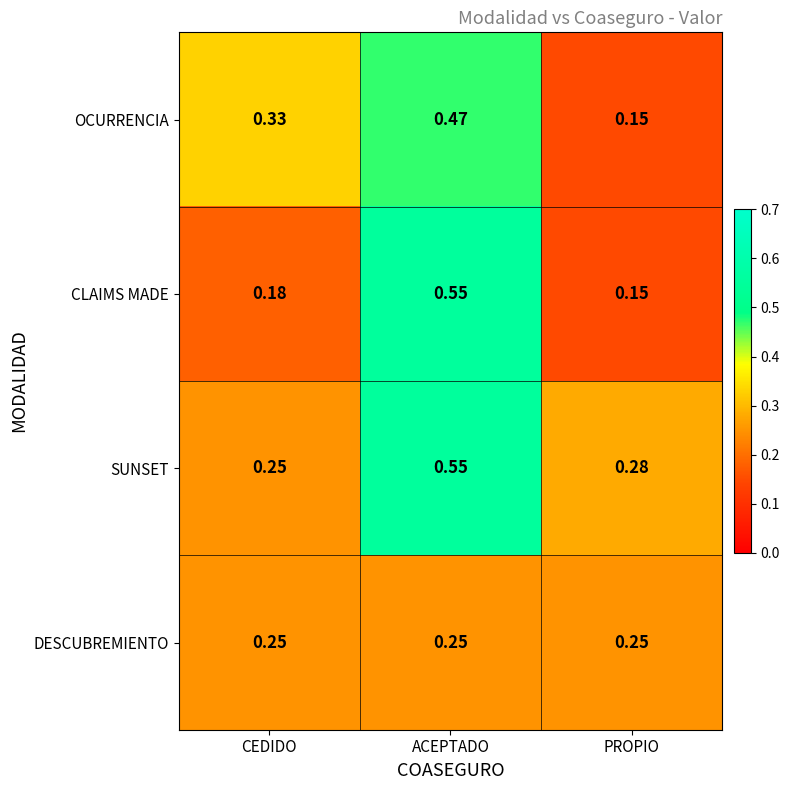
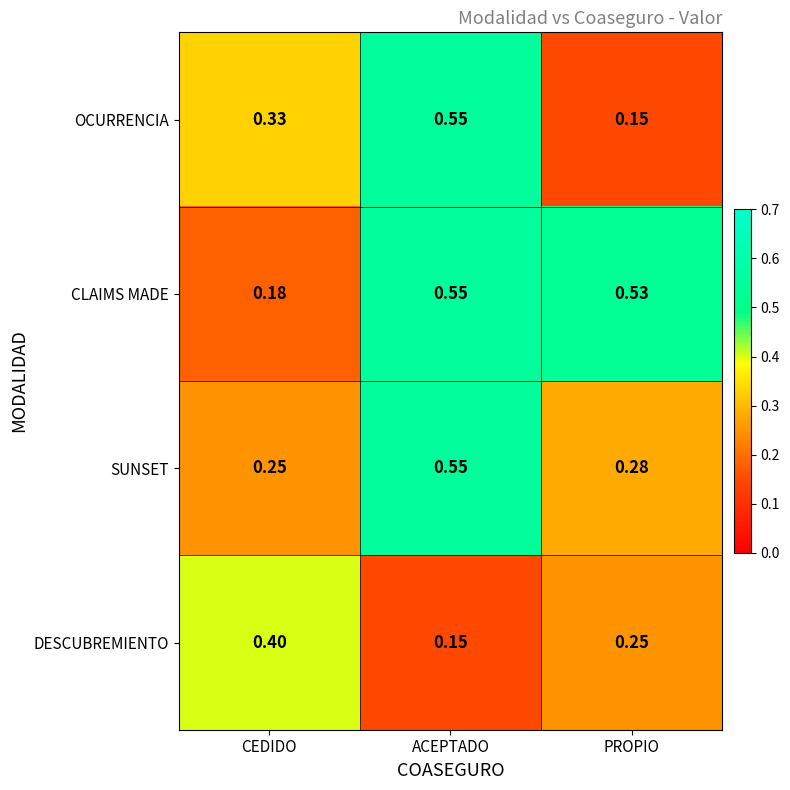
  {
    "OCURRENCIA": {
      "CEDIDO": 0.33,
-     "ACEPTADO": 0.47,
+     "ACEPTADO": 0.55,
      "PROPIO": 0.15
    },
    "CLAIMS MADE": {
      "CEDIDO": 0.18,
      "ACEPTADO": 0.55,
-     "PROPIO": 0.15
+     "PROPIO": 0.53
    },
    "SUNSET": {
      "CEDIDO": 0.25,
      "ACEPTADO": 0.55,
      "PROPIO": 0.28
    },
    "DESCUBREMIENTO": {
-     "CEDIDO": 0.25,
-     "ACEPTADO": 0.25,
+     "CEDIDO": 0.40,
+     "ACEPTADO": 0.15,
      "PROPIO": 0.25
    }
  }
